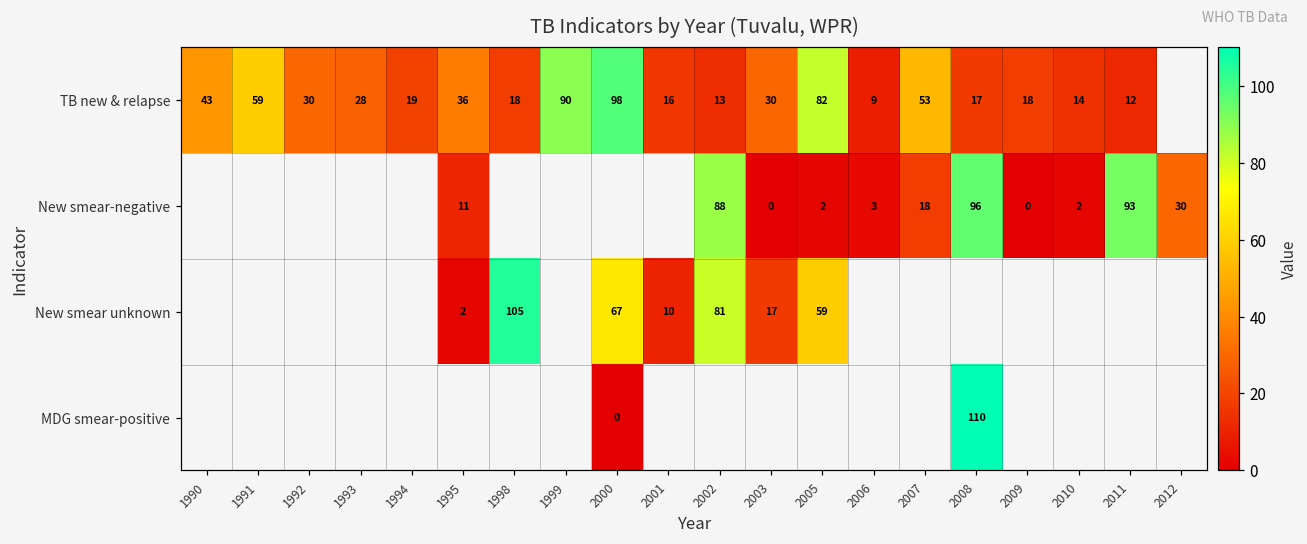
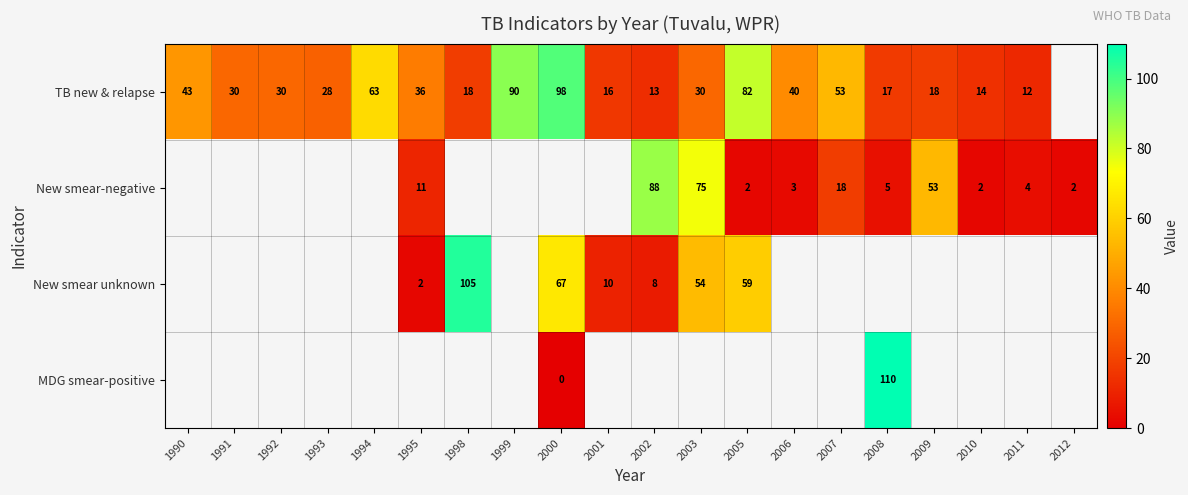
  {
    "TB new & relapse": {
      "1990": 43,
-     "1991": 59,
+     "1991": 30,
      "1992": 30,
      "1993": 28,
-     "1994": 19,
+     "1994": 63,
      "1995": 36,
      "1998": 18,
      "1999": 90,
      "2000": 98,
      "2001": 16,
      "2002": 13,
      "2003": 30,
      "2005": 82,
-     "2006": 9,
+     "2006": 40,
      "2007": 53,
      "2008": 17,
      "2009": 18,
      "2010": 14,
      "2011": 12
    },
    "New smear-negative": {
      "1995": 11,
      "2002": 88,
-     "2003": 0,
+     "2003": 75,
      "2005": 2,
      "2006": 3,
      "2007": 18,
-     "2008": 96,
-     "2009": 0,
+     "2008": 5,
+     "2009": 53,
      "2010": 2,
-     "2011": 93,
-     "2012": 30
+     "2011": 4,
+     "2012": 2
    },
    "New smear unknown": {
      "1995": 2,
      "1998": 105,
      "2000": 67,
      "2001": 10,
-     "2002": 81,
-     "2003": 17,
+     "2002": 8,
+     "2003": 54,
      "2005": 59
    },
    "MDG smear-positive": {
      "2000": 0,
      "2008": 110
    }
  }
